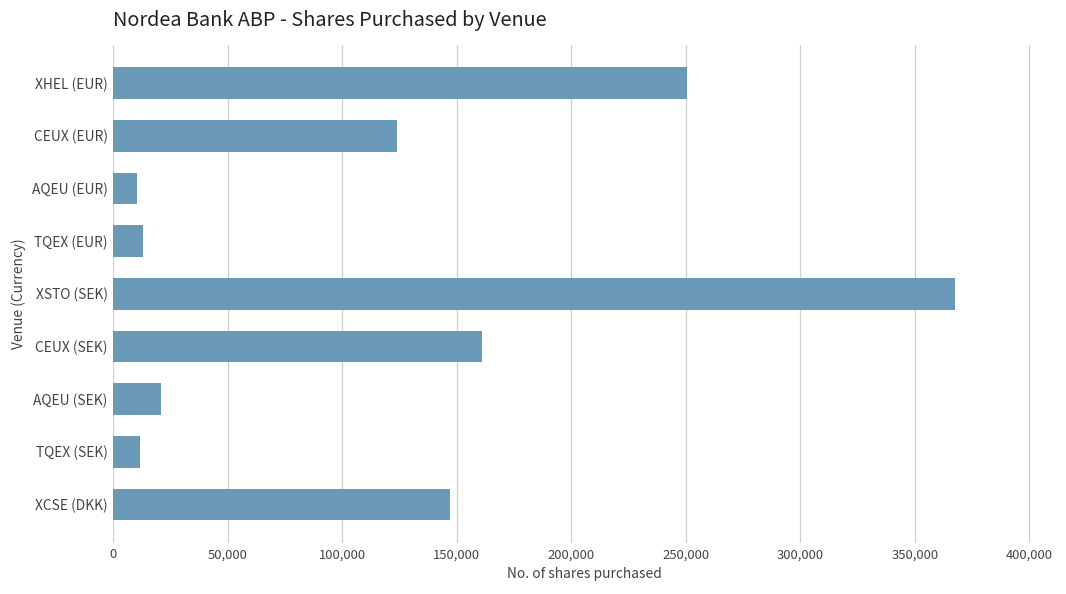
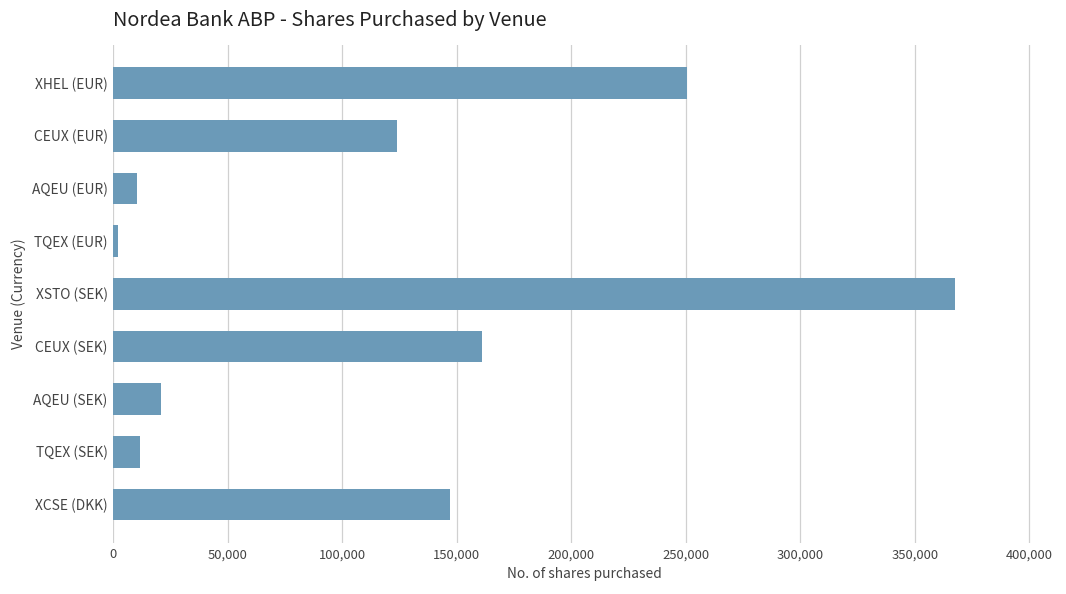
  {
    "XHEL (EUR)": "251,000",
    "CEUX (EUR)": "124,000",
    "AQEU (EUR)": "10,000",
-   "TQEX (EUR)": "13,000",
+   "TQEX (EUR)": "2,000",
    "XSTO (SEK)": "367,000",
    "CEUX (SEK)": "161,000",
    "AQEU (SEK)": "21,000",
    "TQEX (SEK)": "12,000",
    "XCSE (DKK)": "147,000"
  }
